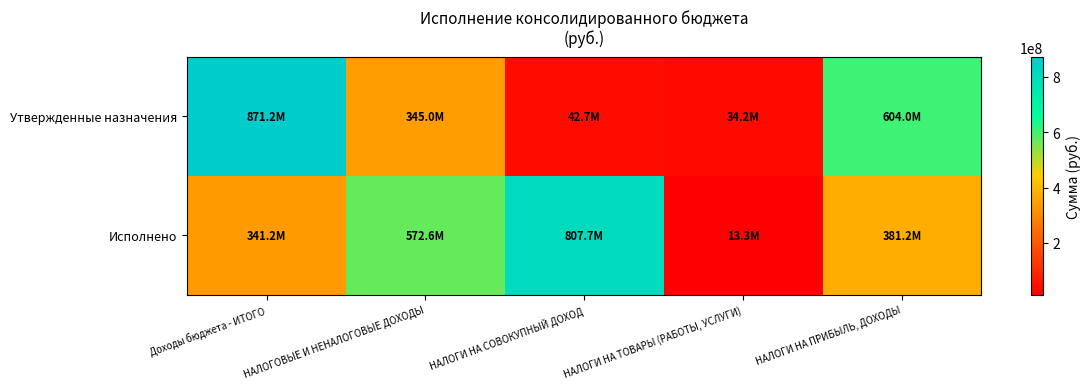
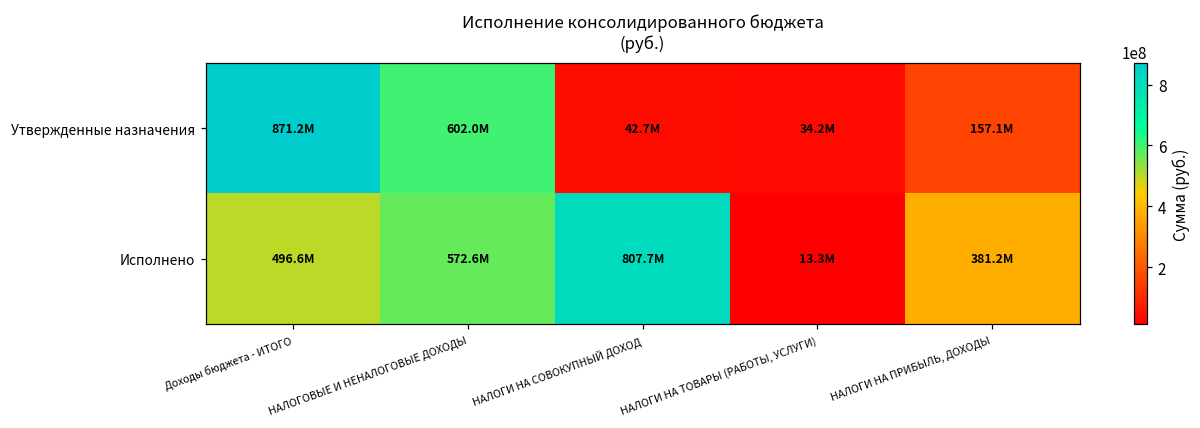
  {
    "Утвержденные назначения": {
      "Доходы бюджета - ИТОГО": "871.2M",
-     "НАЛОГОВЫЕ И НЕНАЛОГОВЫЕ ДОХОДЫ": "345.0M",
+     "НАЛОГОВЫЕ И НЕНАЛОГОВЫЕ ДОХОДЫ": "602.0M",
      "НАЛОГИ НА СОВОКУПНЫЙ ДОХОД": "42.7M",
      "НАЛОГИ НА ТОВАРЫ (РАБОТЫ, УСЛУГИ)": "34.2M",
-     "НАЛОГИ НА ПРИБЫЛЬ, ДОХОДЫ": "604.0M"
+     "НАЛОГИ НА ПРИБЫЛЬ, ДОХОДЫ": "157.1M"
    },
    "Исполнено": {
-     "Доходы бюджета - ИТОГО": "341.2M",
+     "Доходы бюджета - ИТОГО": "496.6M",
      "НАЛОГОВЫЕ И НЕНАЛОГОВЫЕ ДОХОДЫ": "572.6M",
      "НАЛОГИ НА СОВОКУПНЫЙ ДОХОД": "807.7M",
      "НАЛОГИ НА ТОВАРЫ (РАБОТЫ, УСЛУГИ)": "13.3M",
      "НАЛОГИ НА ПРИБЫЛЬ, ДОХОДЫ": "381.2M"
    }
  }
